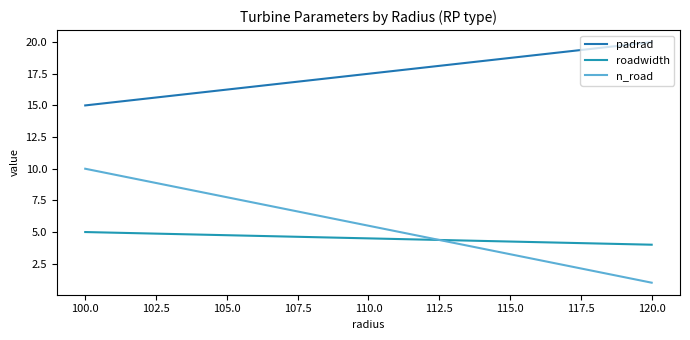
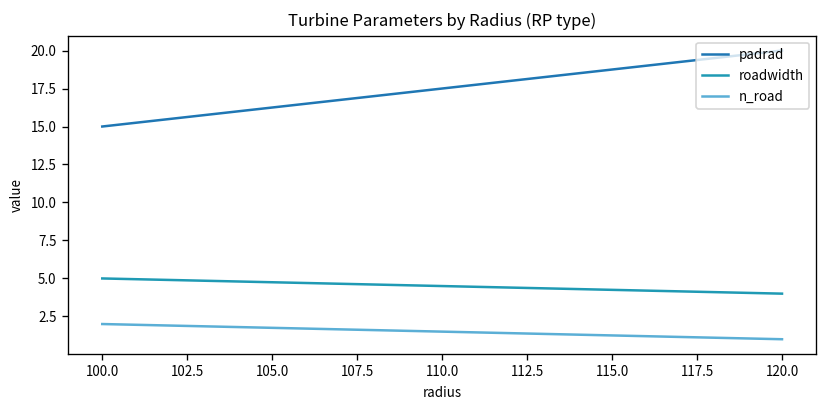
  {
    "n_road": {
-     "100.0": 10,
+     "100.0": 2,
      "120.0": 1
    }
  }
